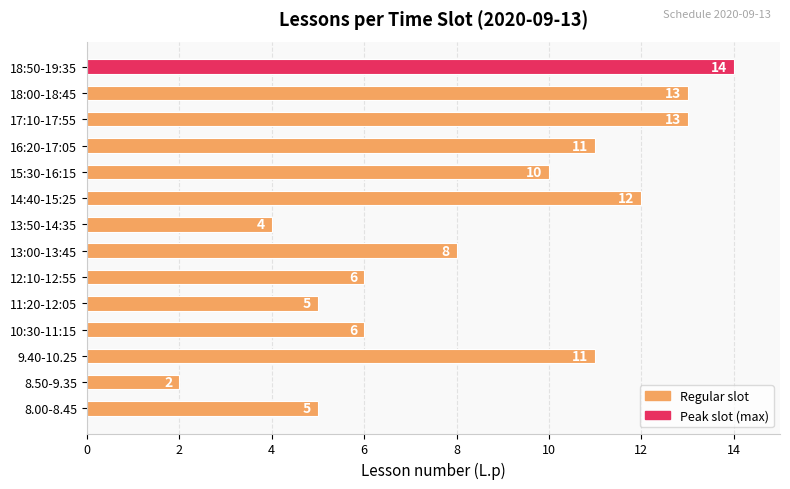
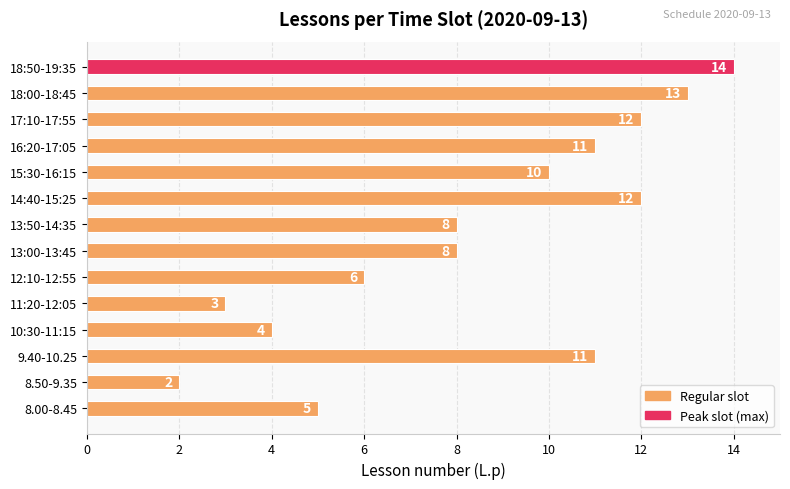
  {
    "18:50-19:35": 14,
    "18:00-18:45": 13,
-   "17:10-17:55": 13,
+   "17:10-17:55": 12,
    "16:20-17:05": 11,
    "15:30-16:15": 10,
    "14:40-15:25": 12,
-   "13:50-14:35": 4,
+   "13:50-14:35": 8,
    "13:00-13:45": 8,
    "12:10-12:55": 6,
-   "11:20-12:05": 5,
-   "10:30-11:15": 6,
+   "11:20-12:05": 3,
+   "10:30-11:15": 4,
    "9.40-10.25": 11,
    "8.50-9.35": 2,
    "8.00-8.45": 5
  }
